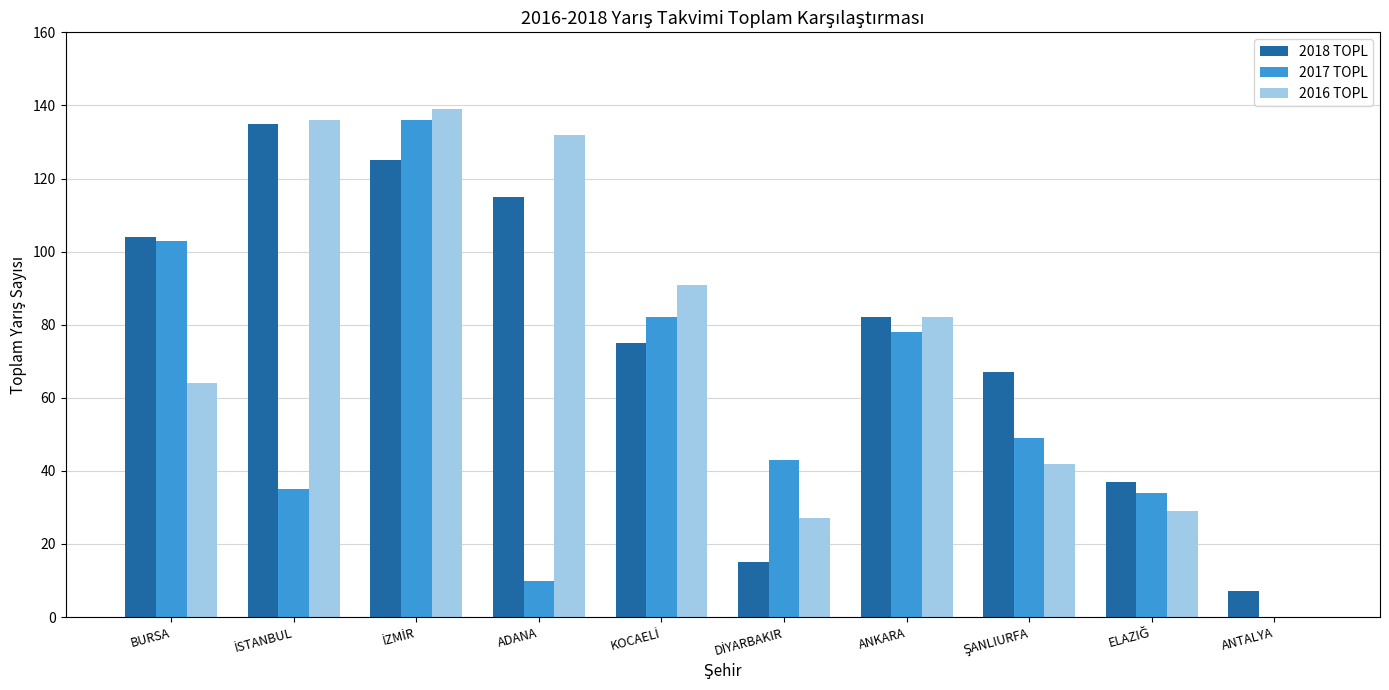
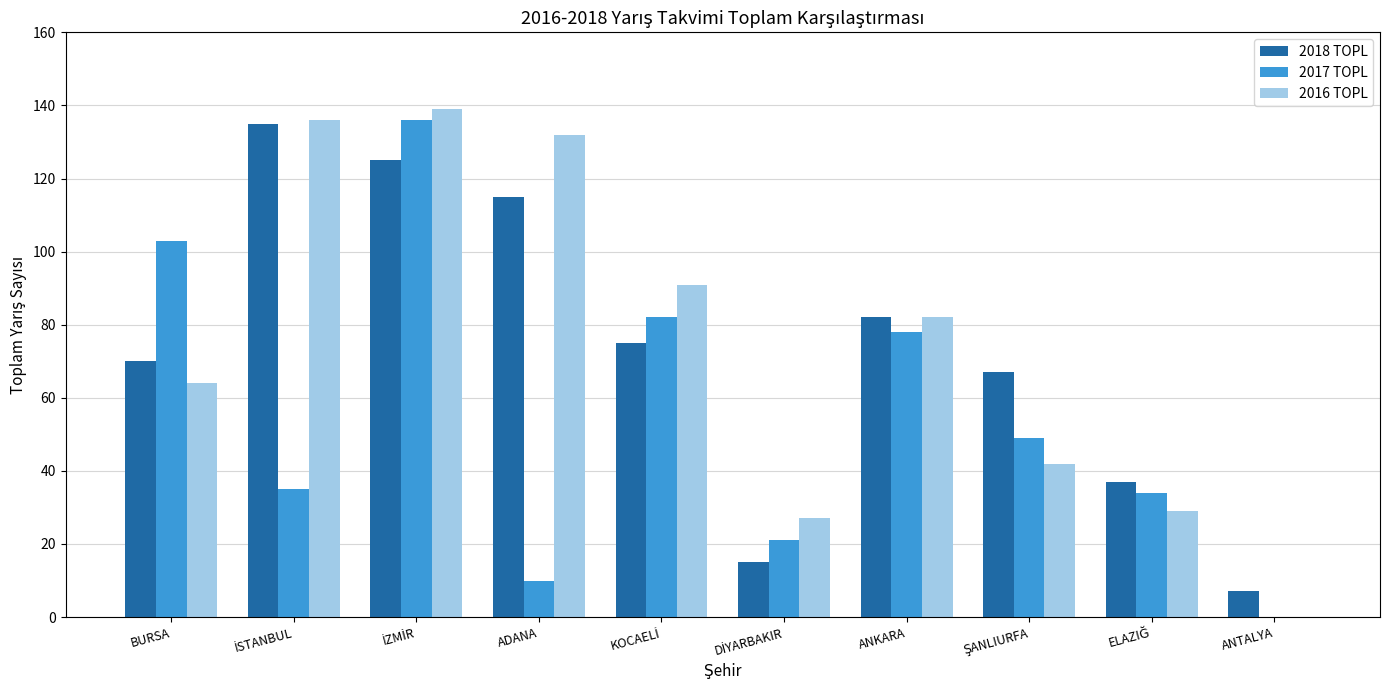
  {
    "2018 TOPL": {
-     "BURSA": 104,
+     "BURSA": 70,
      "İSTANBUL": 135,
      "İZMİR": 125,
      "ADANA": 115,
      "KOCAELİ": 75,
      "DİYARBAKIR": 15,
      "ANKARA": 82,
      "ŞANLIURFA": 67,
      "ELAZIĞ": 37,
      "ANTALYA": 7
    },
    "2017 TOPL": {
      "BURSA": 103,
      "İSTANBUL": 35,
      "İZMİR": 136,
      "ADANA": 10,
      "KOCAELİ": 82,
-     "DİYARBAKIR": 43,
+     "DİYARBAKIR": 21,
      "ANKARA": 78,
      "ŞANLIURFA": 49,
      "ELAZIĞ": 34,
      "ANTALYA": 0
    },
    "2016 TOPL": {
      "BURSA": 64,
      "İSTANBUL": 136,
      "İZMİR": 139,
      "ADANA": 132,
      "KOCAELİ": 91,
      "DİYARBAKIR": 27,
      "ANKARA": 82,
      "ŞANLIURFA": 42,
      "ELAZIĞ": 29,
      "ANTALYA": 0
    }
  }
